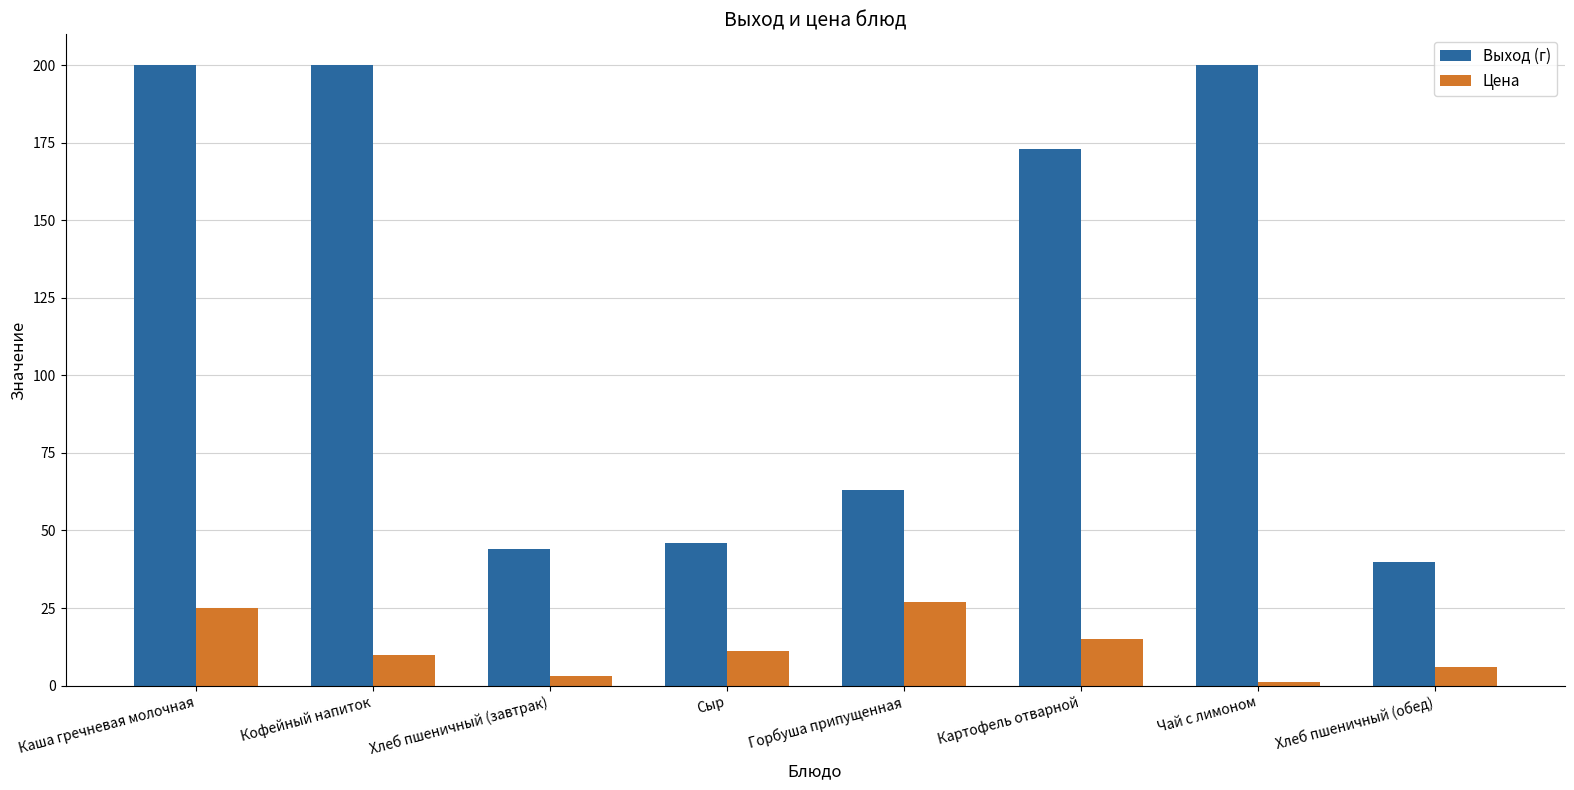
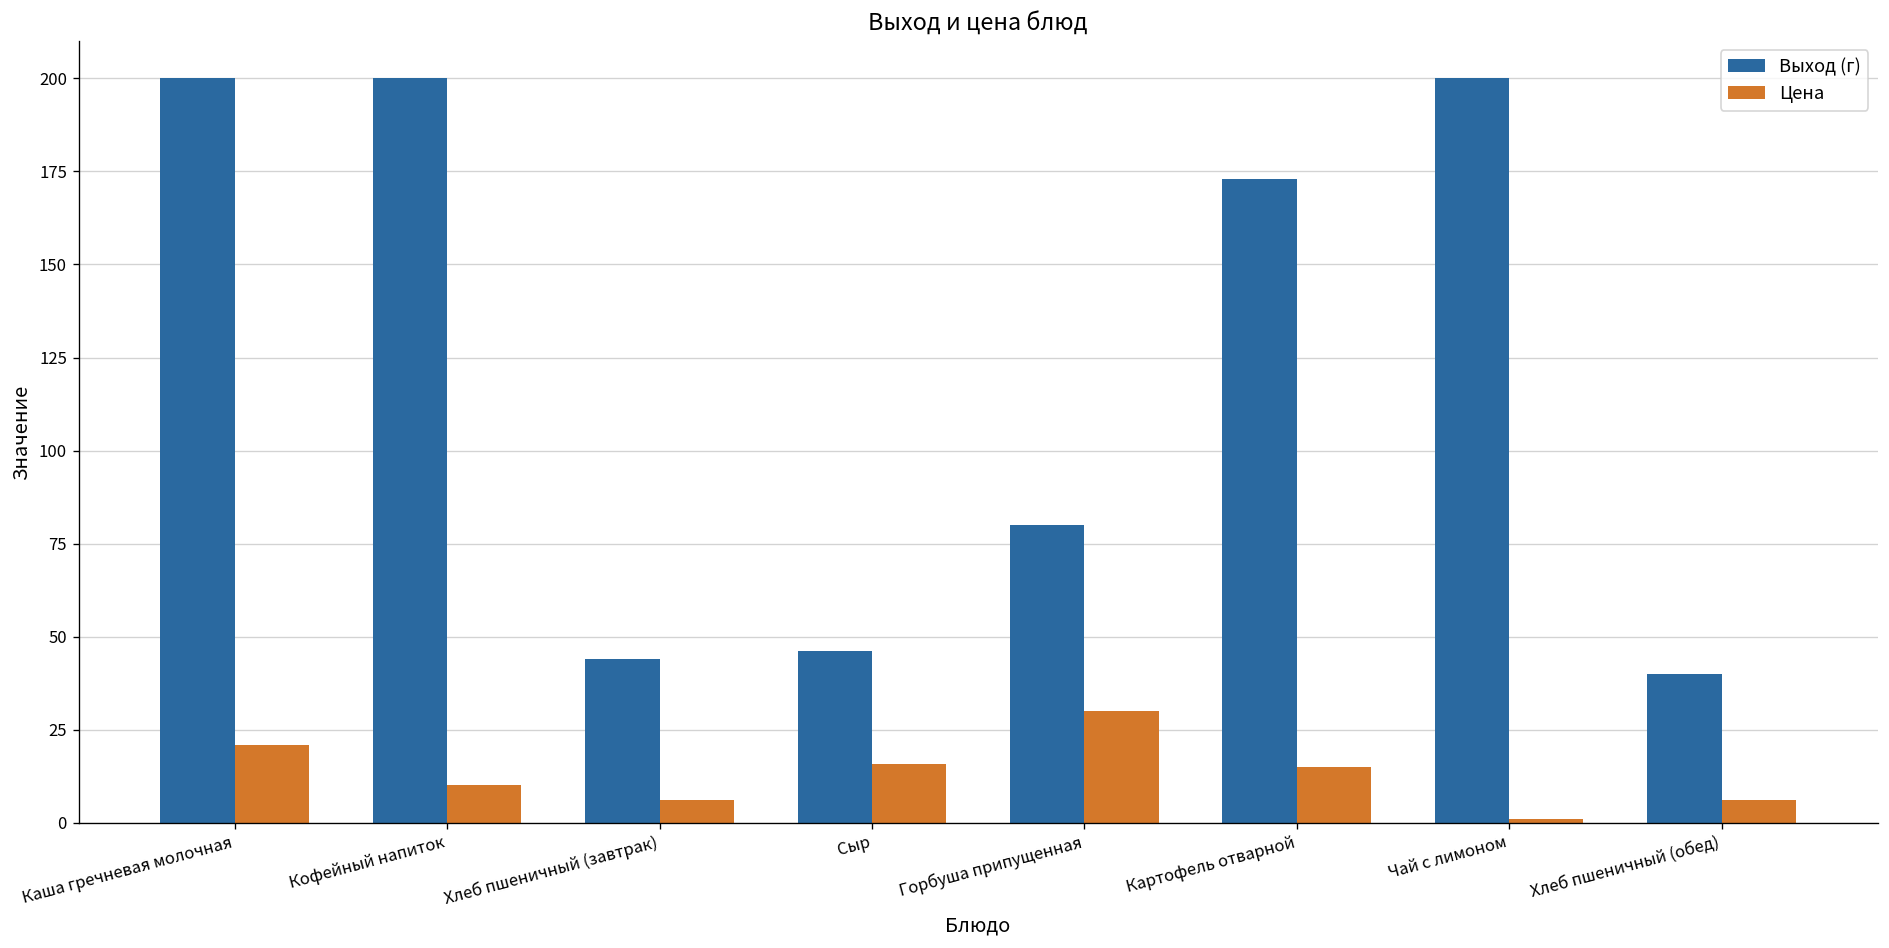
  {
    "Выход (г)": {
      "Каша гречневая молочная": 200,
      "Кофейный напиток": 200,
      "Хлеб пшеничный (завтрак)": 44,
      "Сыр": 46,
-     "Горбуша припущенная": 63,
+     "Горбуша припущенная": 80,
      "Картофель отварной": 173,
      "Чай с лимоном": 200,
      "Хлеб пшеничный (обед)": 40
    },
    "Цена": {
-     "Каша гречневая молочная": 25,
+     "Каша гречневая молочная": 21,
      "Кофейный напиток": 10,
-     "Хлеб пшеничный (завтрак)": 3,
-     "Сыр": 11,
-     "Горбуша припущенная": 27,
+     "Хлеб пшеничный (завтрак)": 6,
+     "Сыр": 16,
+     "Горбуша припущенная": 30,
      "Картофель отварной": 15,
      "Чай с лимоном": 1,
      "Хлеб пшеничный (обед)": 6
    }
  }
